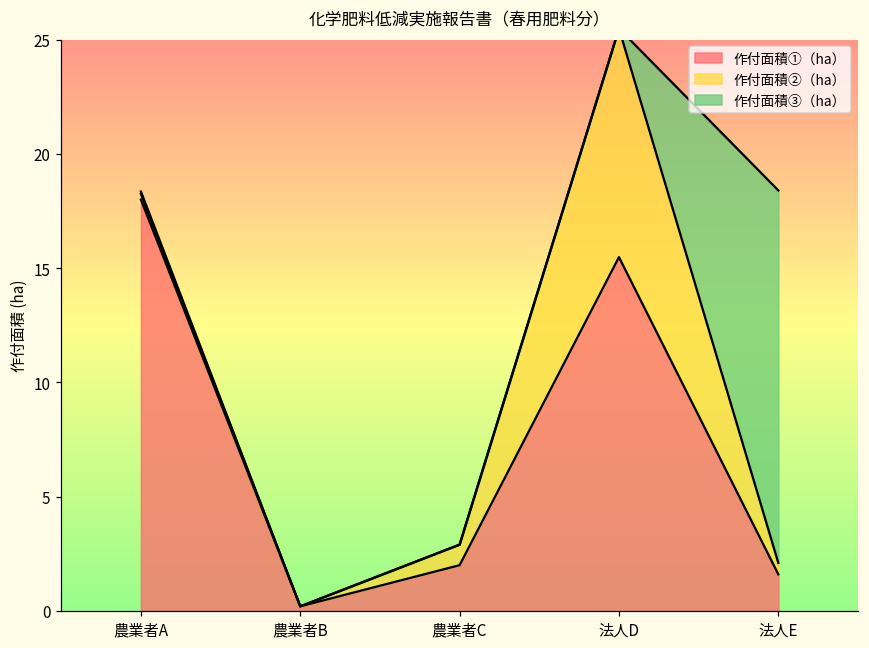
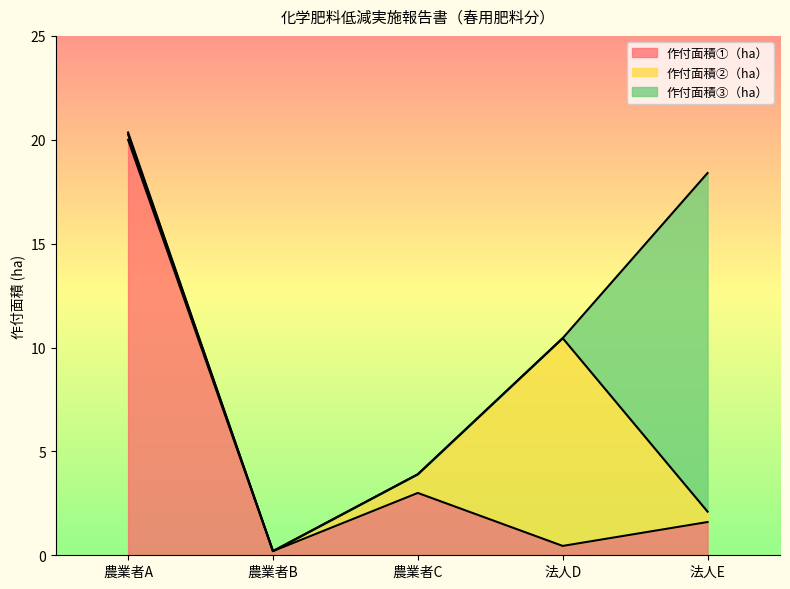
  {
    "作付面積①（ha）": {
-     "農業者A": 18,
-     "農業者C": 2,
-     "法人D": 15.5,
+     "農業者A": 20,
+     "農業者C": 3,
+     "法人D": 0.5,
      "法人E": 1.6
    },
    "作付面積②（ha）": {
      "法人E": 0.5
    },
    "作付面積③（ha）": {
      "法人E": 16.3
    }
  }
